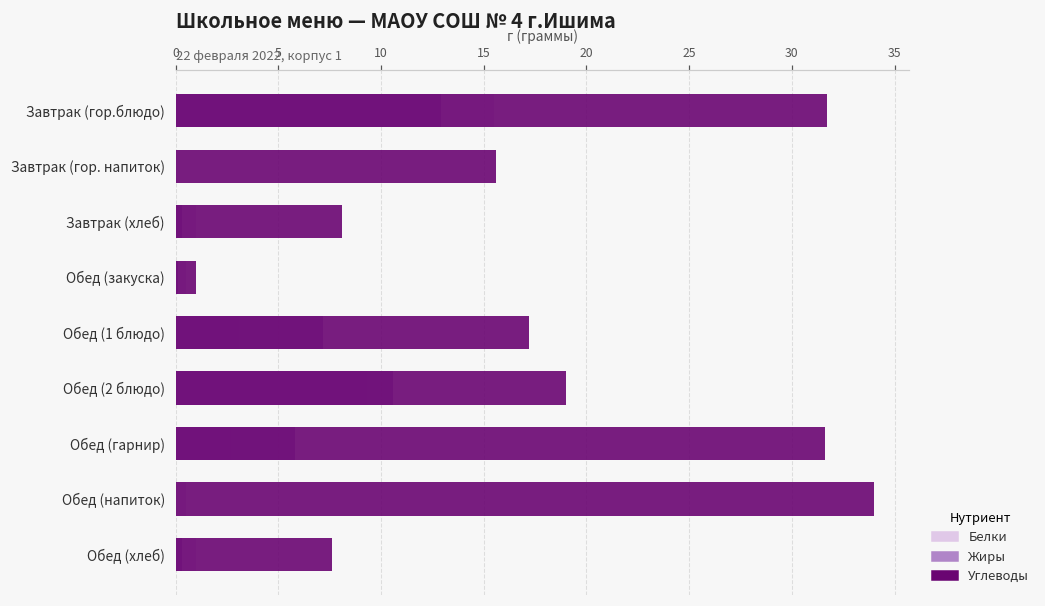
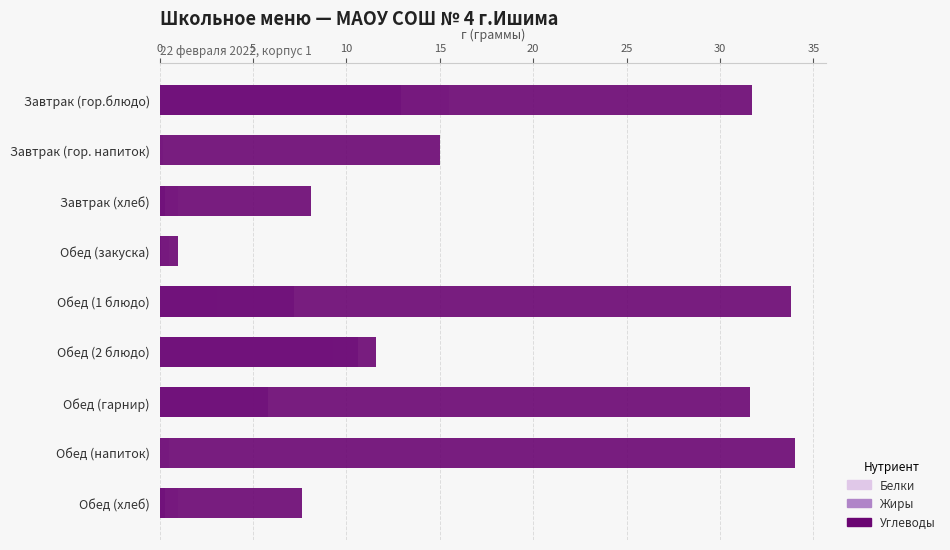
  {
    "Жиры": {
      "Завтрак (гор. напиток)": 0.0,
      "Обед (напиток)": 0.0
    },
    "Углеводы": {
      "Завтрак (гор.блюдо)": 31.7,
-     "Завтрак (гор. напиток)": 15.6,
+     "Завтрак (гор. напиток)": 15.0,
      "Завтрак (хлеб)": 8.1,
      "Обед (закуска)": 1.0,
-     "Обед (1 блюдо)": 17.2,
-     "Обед (2 блюдо)": 19.0,
+     "Обед (1 блюдо)": 33.8,
+     "Обед (2 блюдо)": 11.6,
      "Обед (гарнир)": 31.6,
      "Обед (напиток)": 34.0,
      "Обед (хлеб)": 7.6
    }
  }
